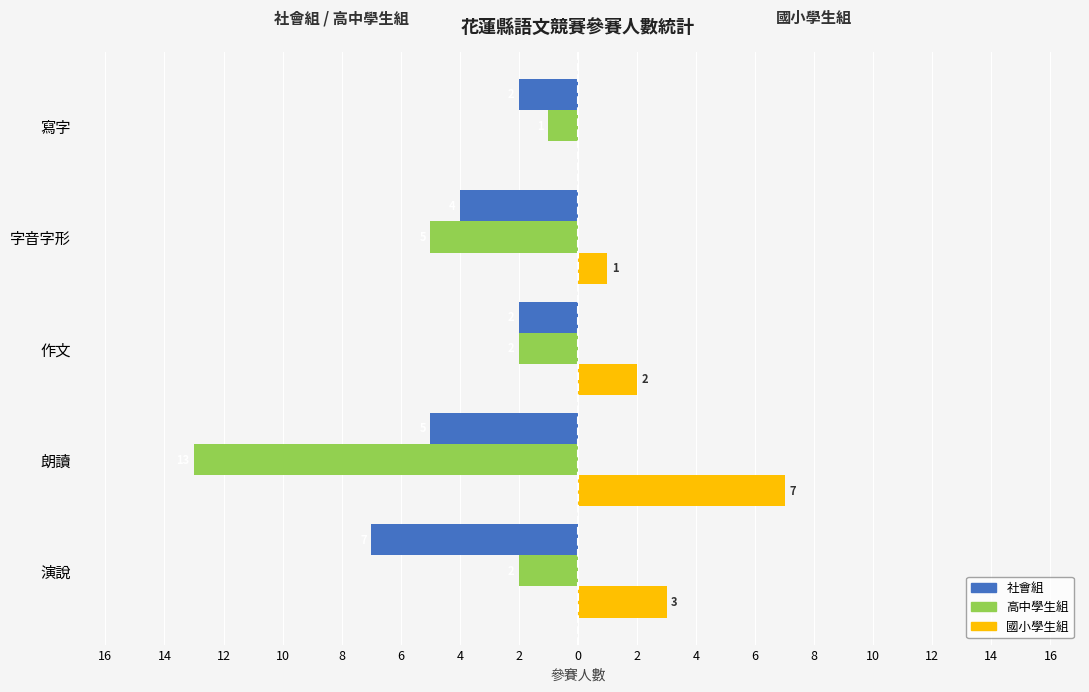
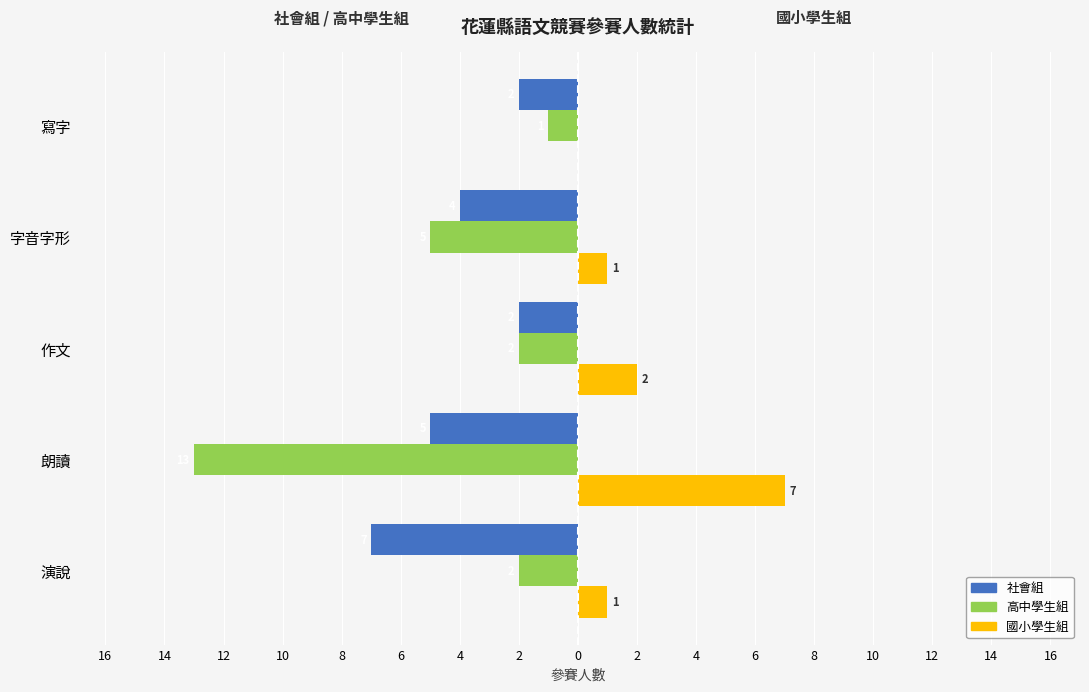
  {
    "國小學生組": {
      "字音字形": 1,
      "作文": 2,
      "朗讀": 7,
-     "演說": 3
+     "演說": 1
    }
  }
